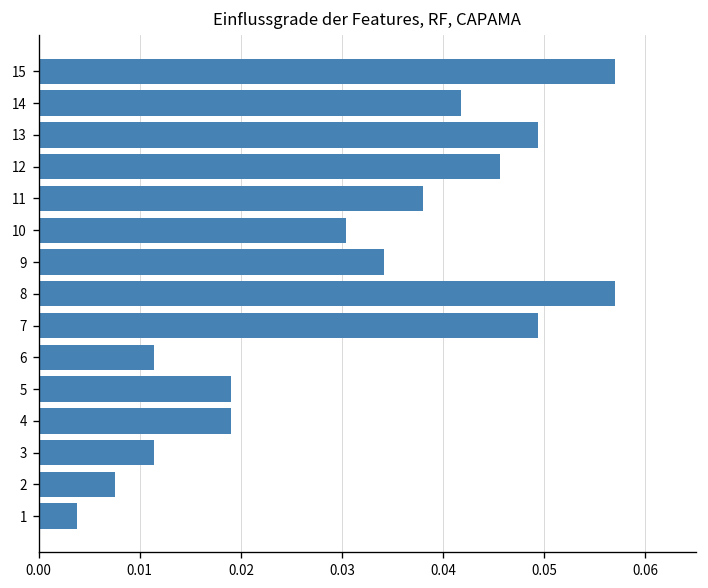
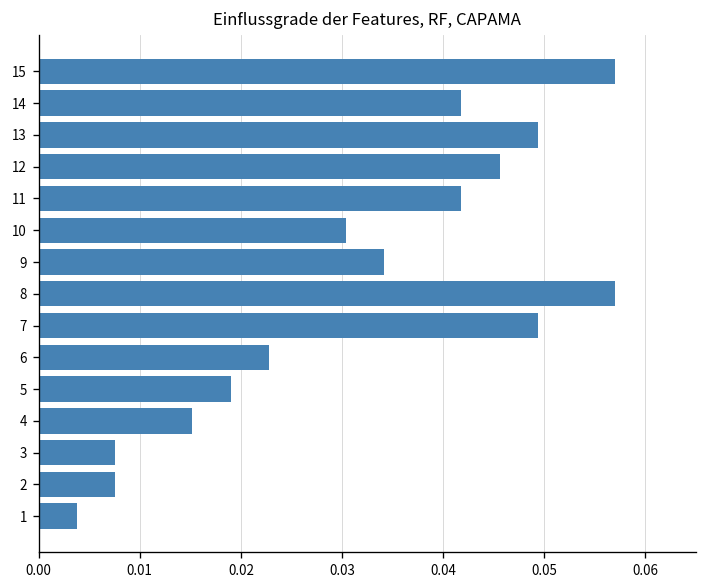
  {
    "15": 0.057,
    "14": 0.042,
    "13": 0.049,
    "12": 0.046,
-   "11": 0.038,
+   "11": 0.042,
    "10": 0.030,
    "9": 0.034,
    "8": 0.057,
    "7": 0.049,
-   "6": 0.011,
+   "6": 0.023,
    "5": 0.019,
-   "4": 0.019,
-   "3": 0.011,
+   "4": 0.015,
+   "3": 0.008,
    "2": 0.008,
    "1": 0.004
  }
